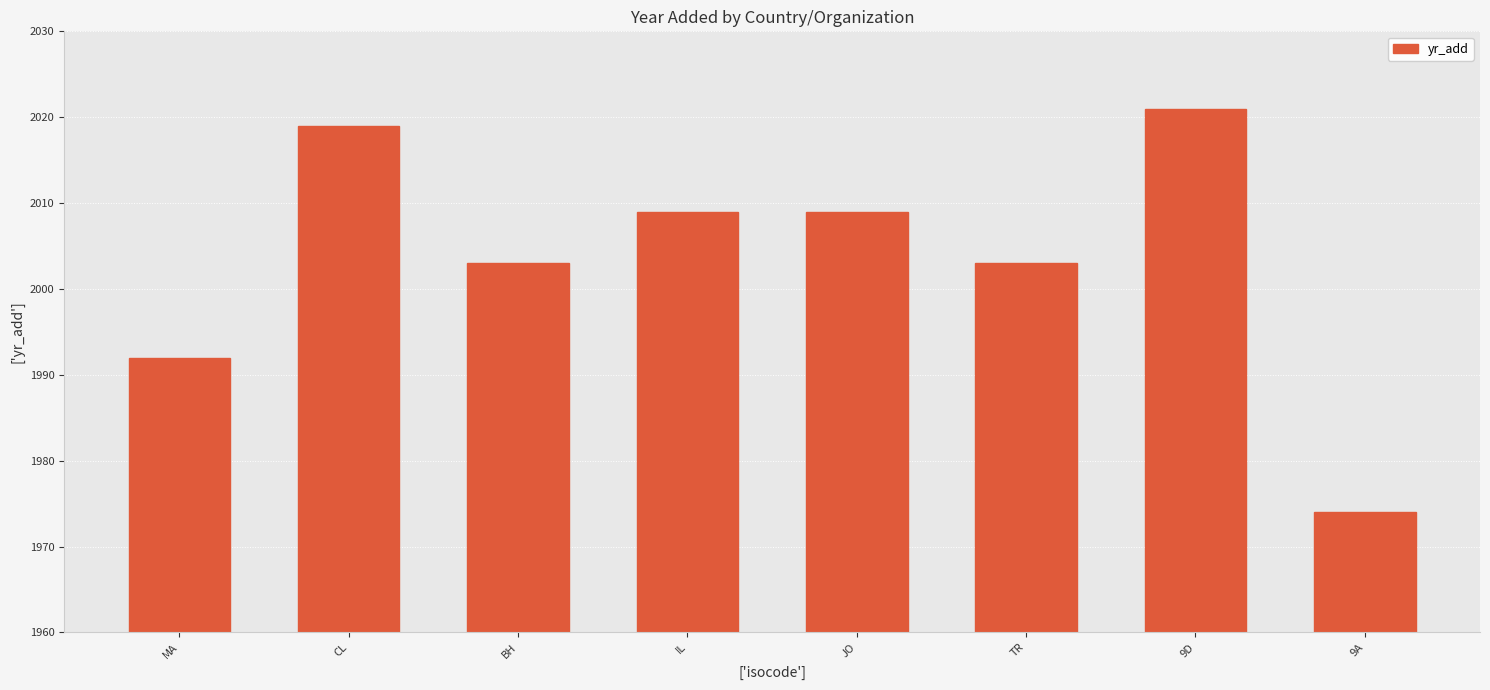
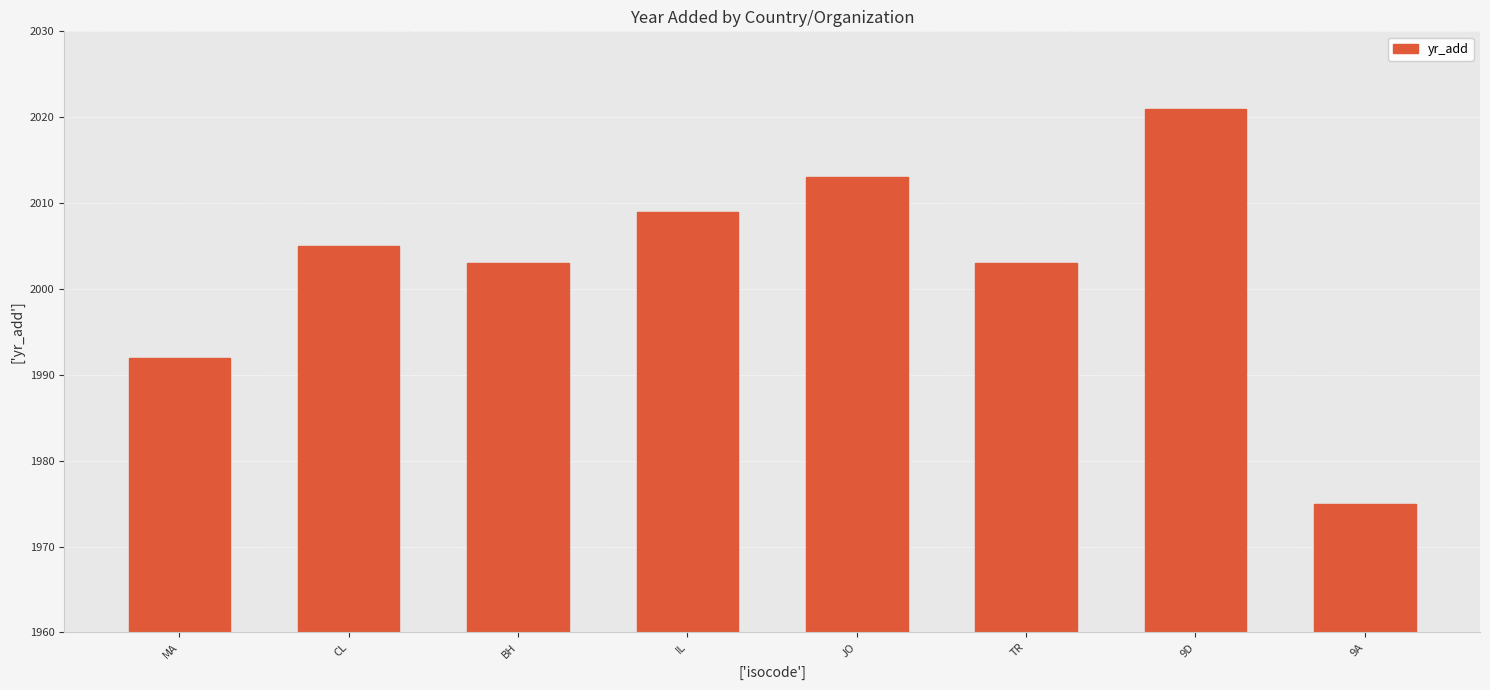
  {
    "MA": 1992,
-   "CL": 2019,
+   "CL": 2005,
    "BH": 2003,
    "IL": 2009,
-   "JO": 2009,
+   "JO": 2013,
    "TR": 2003,
    "9D": 2021,
-   "9A": 1974
+   "9A": 1975
  }
